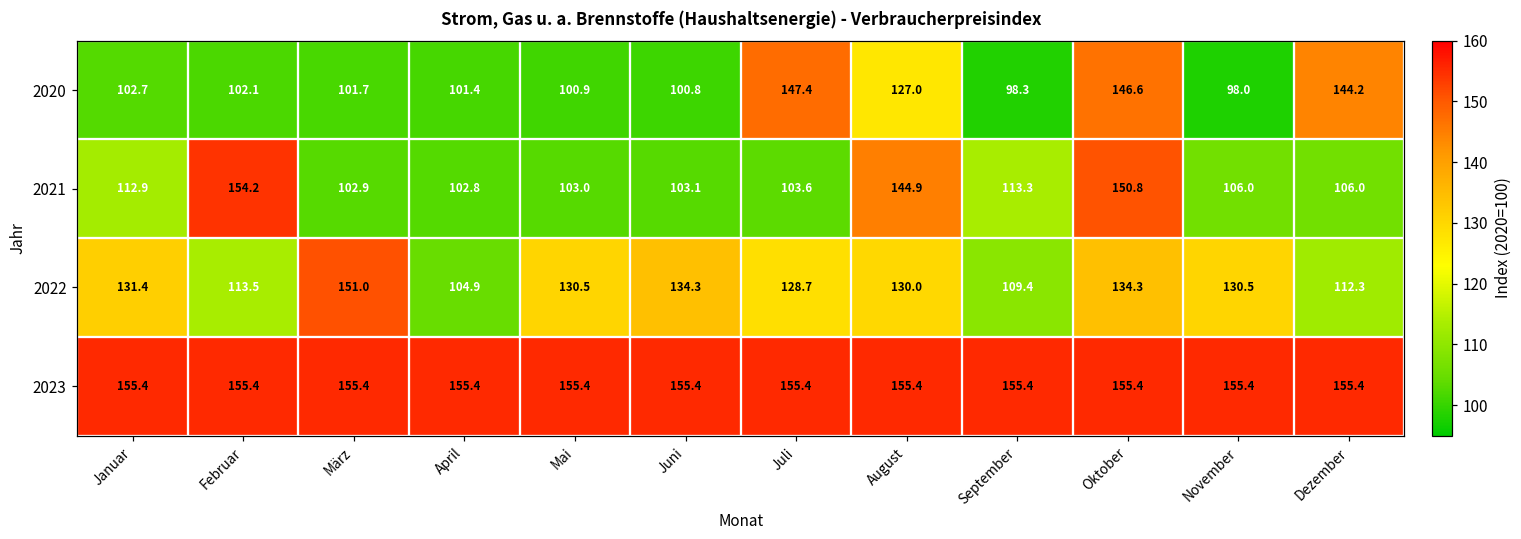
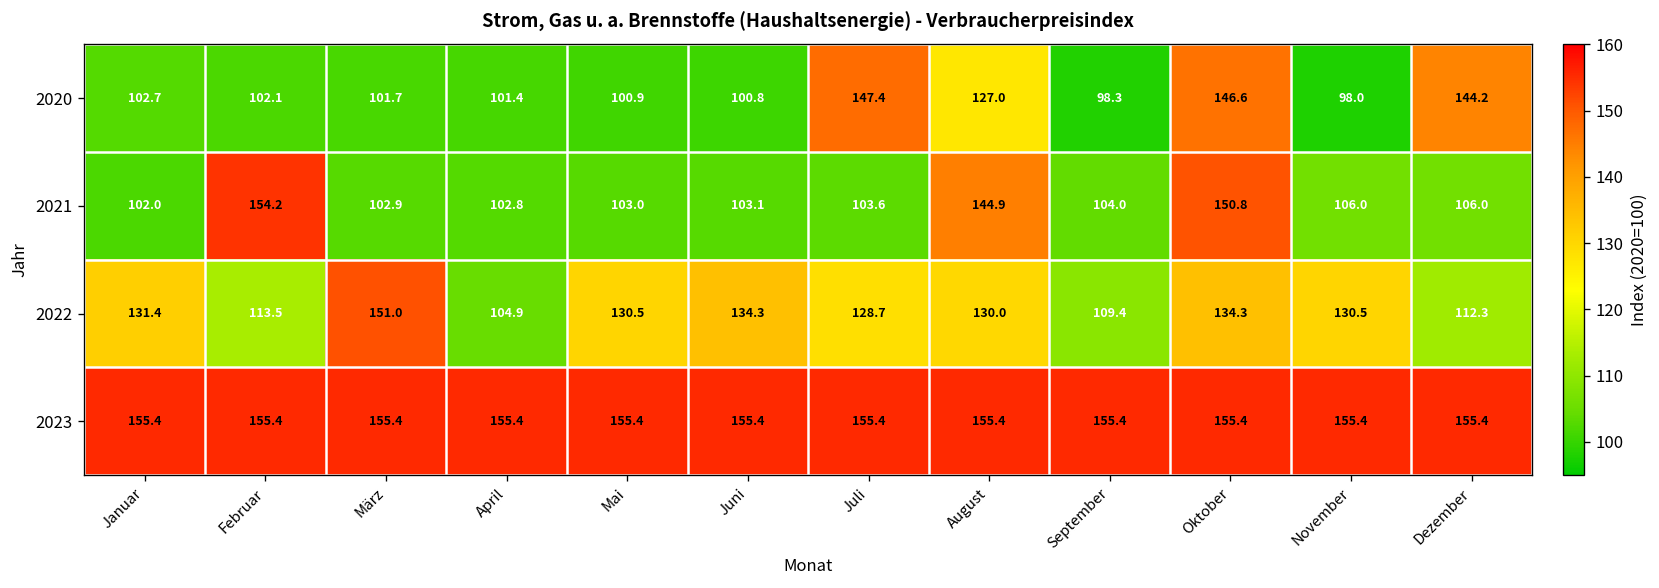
  {
    "2020": {
      "Januar": 102.7,
      "Februar": 102.1,
      "März": 101.7,
      "April": 101.4,
      "Mai": 100.9,
      "Juni": 100.8,
      "Juli": 147.4,
      "August": 127.0,
      "September": 98.3,
      "Oktober": 146.6,
      "November": 98.0,
      "Dezember": 144.2
    },
    "2021": {
-     "Januar": 112.9,
+     "Januar": 102.0,
      "Februar": 154.2,
      "März": 102.9,
      "April": 102.8,
      "Mai": 103.0,
      "Juni": 103.1,
      "Juli": 103.6,
      "August": 144.9,
-     "September": 113.3,
+     "September": 104.0,
      "Oktober": 150.8,
      "November": 106.0,
      "Dezember": 106.0
    },
    "2022": {
      "Januar": 131.4,
      "Februar": 113.5,
      "März": 151.0,
      "April": 104.9,
      "Mai": 130.5,
      "Juni": 134.3,
      "Juli": 128.7,
      "August": 130.0,
      "September": 109.4,
      "Oktober": 134.3,
      "November": 130.5,
      "Dezember": 112.3
    },
    "2023": {
      "Januar": 155.4,
      "Februar": 155.4,
      "März": 155.4,
      "April": 155.4,
      "Mai": 155.4,
      "Juni": 155.4,
      "Juli": 155.4,
      "August": 155.4,
      "September": 155.4,
      "Oktober": 155.4,
      "November": 155.4,
      "Dezember": 155.4
    }
  }
